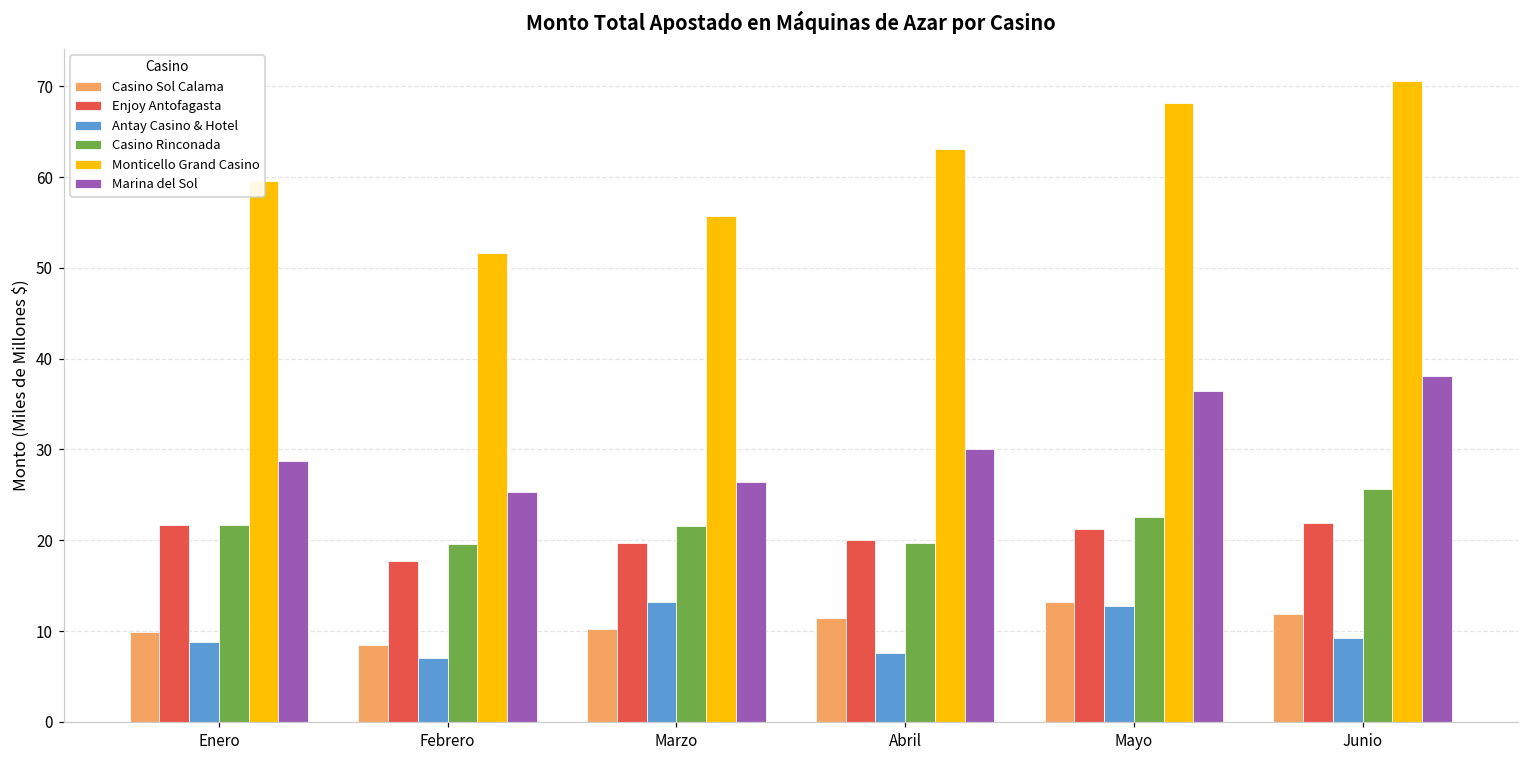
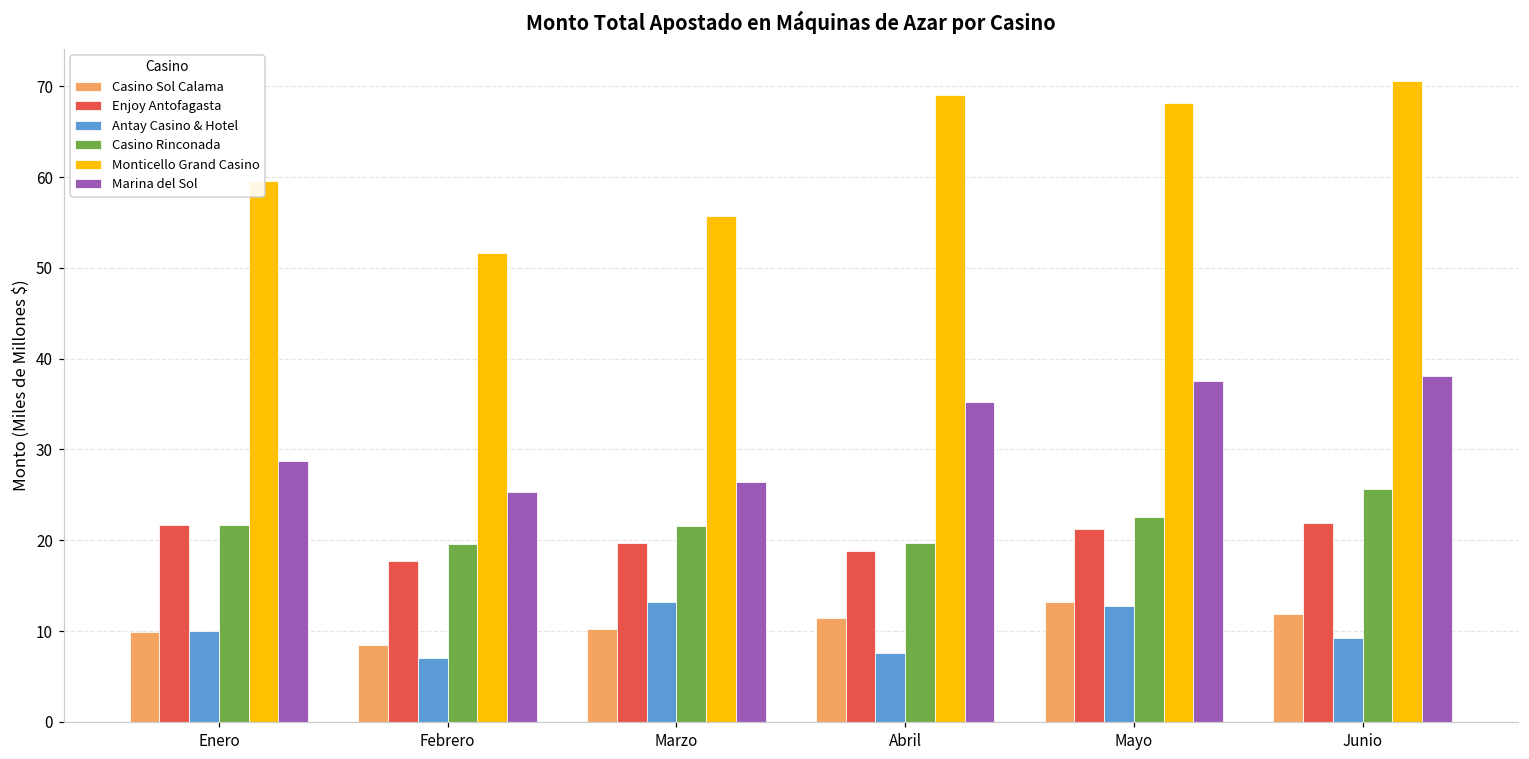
  {
    "Casino Sol Calama": {
      "Enero": 10,
      "Febrero": 8,
      "Marzo": 10,
      "Abril": 11,
      "Mayo": 13,
      "Junio": 12
    },
    "Enjoy Antofagasta": {
      "Enero": 22,
      "Febrero": 18,
      "Marzo": 20,
-     "Abril": 20,
+     "Abril": 19,
      "Mayo": 21,
      "Junio": 22
    },
    "Antay Casino & Hotel": {
-     "Enero": 9,
+     "Enero": 10,
      "Febrero": 7,
      "Marzo": 13,
      "Abril": 8,
      "Mayo": 13,
      "Junio": 9
    },
    "Casino Rinconada": {
      "Enero": 22,
      "Febrero": 20,
      "Marzo": 22,
      "Abril": 20,
      "Mayo": 23,
      "Junio": 26
    },
    "Monticello Grand Casino": {
      "Febrero": 52,
      "Marzo": 56,
-     "Abril": 63,
+     "Abril": 69,
      "Mayo": 68,
      "Junio": 71
    },
    "Marina del Sol": {
      "Enero": 29,
      "Febrero": 25,
      "Marzo": 26,
-     "Abril": 30,
-     "Mayo": 36,
+     "Abril": 35,
+     "Mayo": 37,
      "Junio": 38
    }
  }
